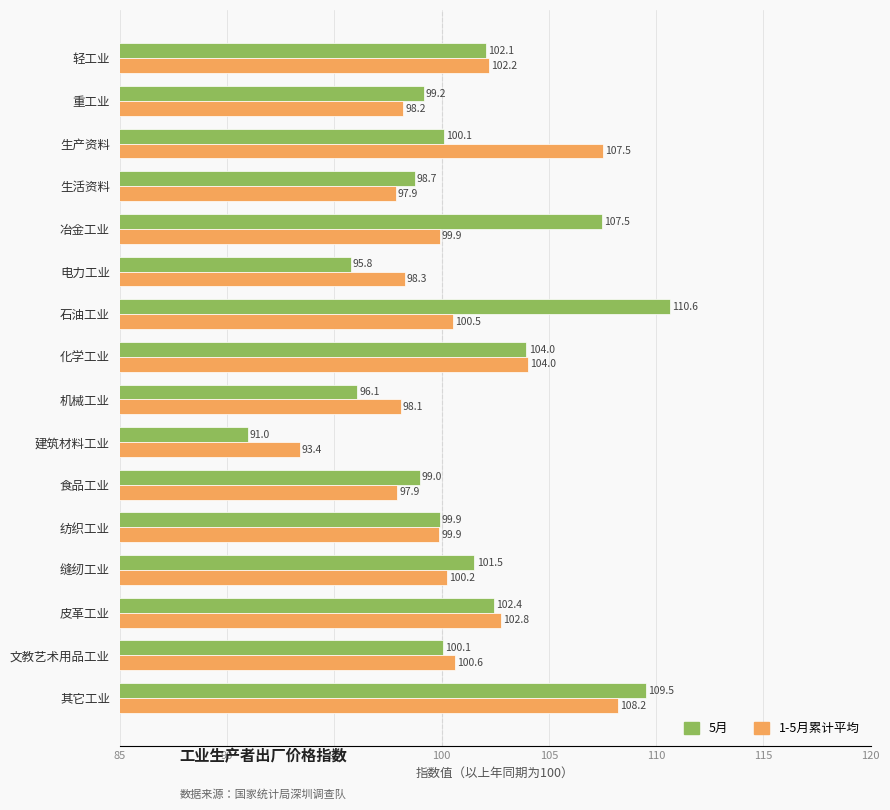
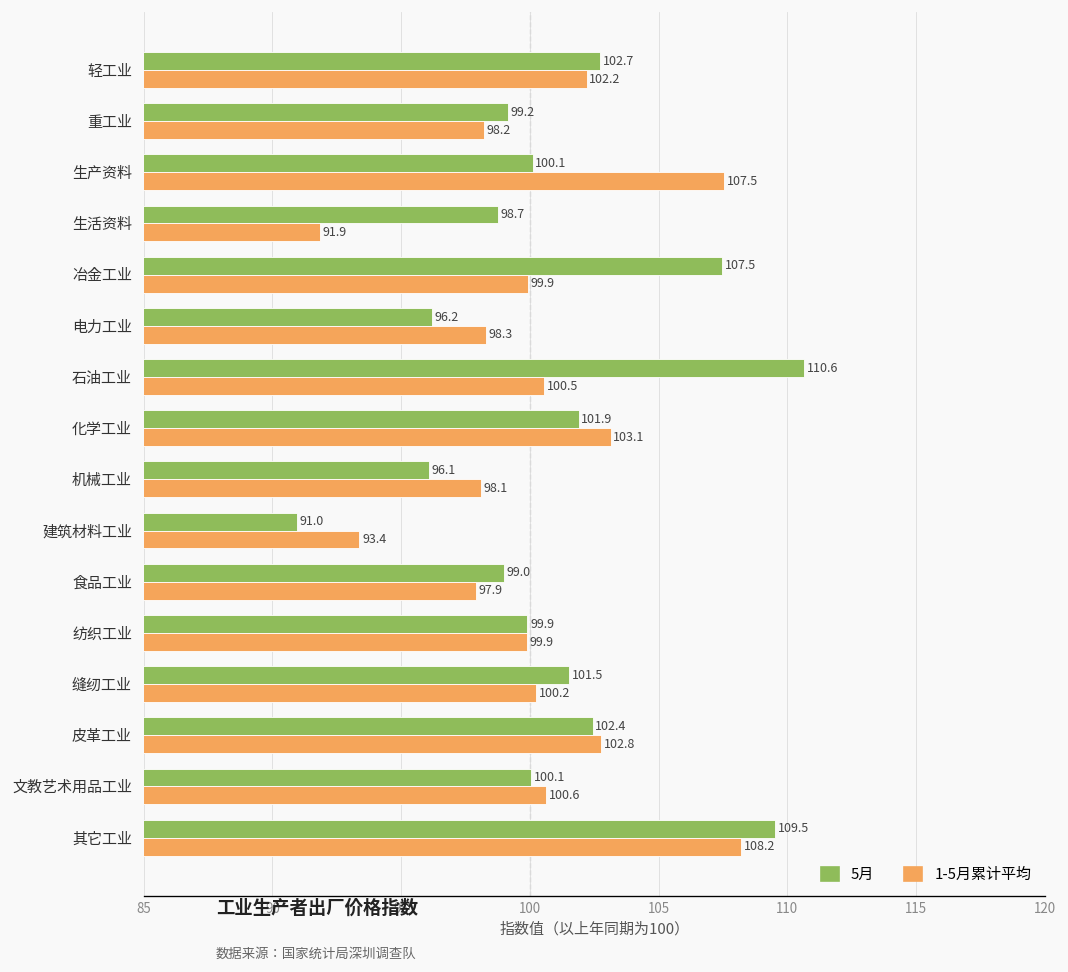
  {
    "5月": {
-     "轻工业": 102.1,
+     "轻工业": 102.7,
      "重工业": 99.2,
      "生产资料": 100.1,
      "生活资料": 98.7,
      "冶金工业": 107.5,
-     "电力工业": 95.8,
+     "电力工业": 96.2,
      "石油工业": 110.6,
-     "化学工业": 104.0,
+     "化学工业": 101.9,
      "机械工业": 96.1,
      "建筑材料工业": 91.0,
      "食品工业": 99.0,
      "纺织工业": 99.9,
      "缝纫工业": 101.5,
      "皮革工业": 102.4,
      "文教艺术用品工业": 100.1,
      "其它工业": 109.5
    },
    "1-5月累计平均": {
      "轻工业": 102.2,
      "重工业": 98.2,
      "生产资料": 107.5,
-     "生活资料": 97.9,
+     "生活资料": 91.9,
      "冶金工业": 99.9,
      "电力工业": 98.3,
      "石油工业": 100.5,
-     "化学工业": 104.0,
+     "化学工业": 103.1,
      "机械工业": 98.1,
      "建筑材料工业": 93.4,
      "食品工业": 97.9,
      "纺织工业": 99.9,
      "缝纫工业": 100.2,
      "皮革工业": 102.8,
      "文教艺术用品工业": 100.6,
      "其它工业": 108.2
    }
  }
